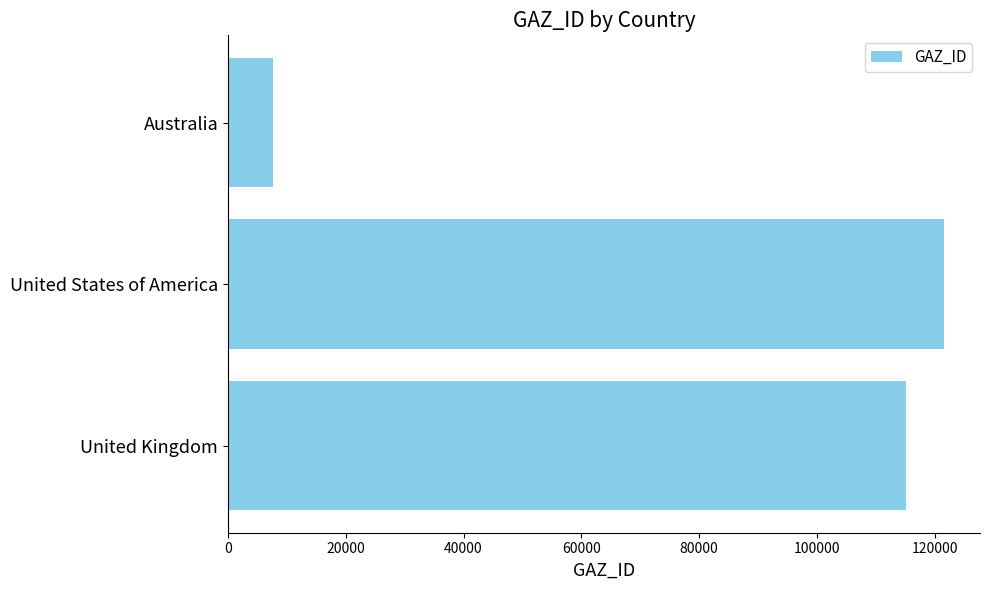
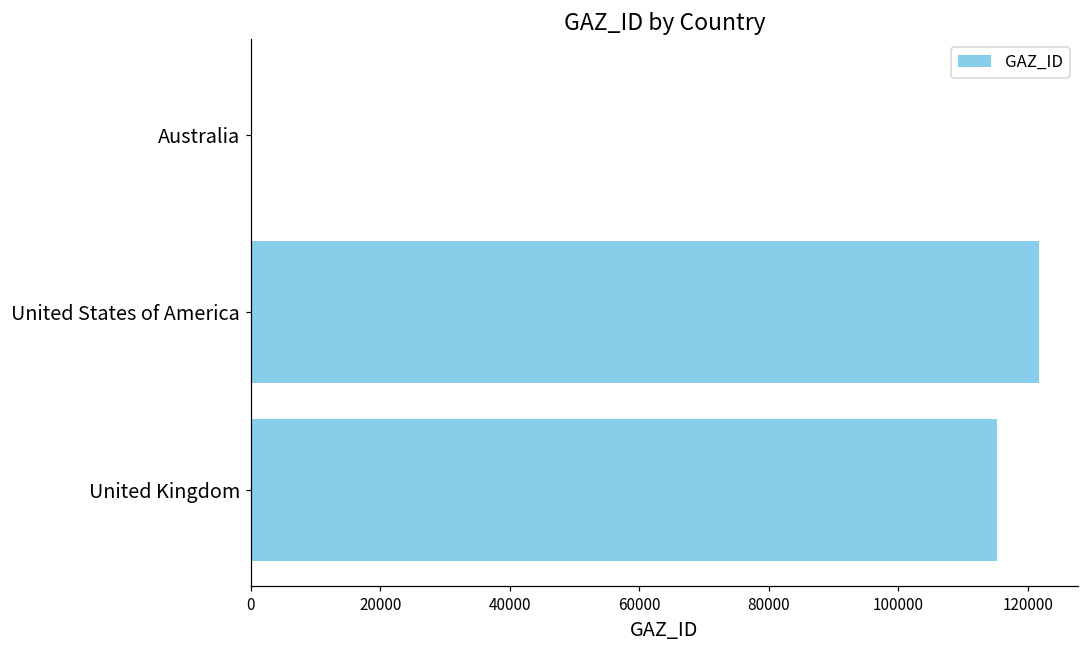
  {
-   "Australia": 8000,
+   "Australia": 0,
    "United States of America": 122000,
    "United Kingdom": 115000
  }
